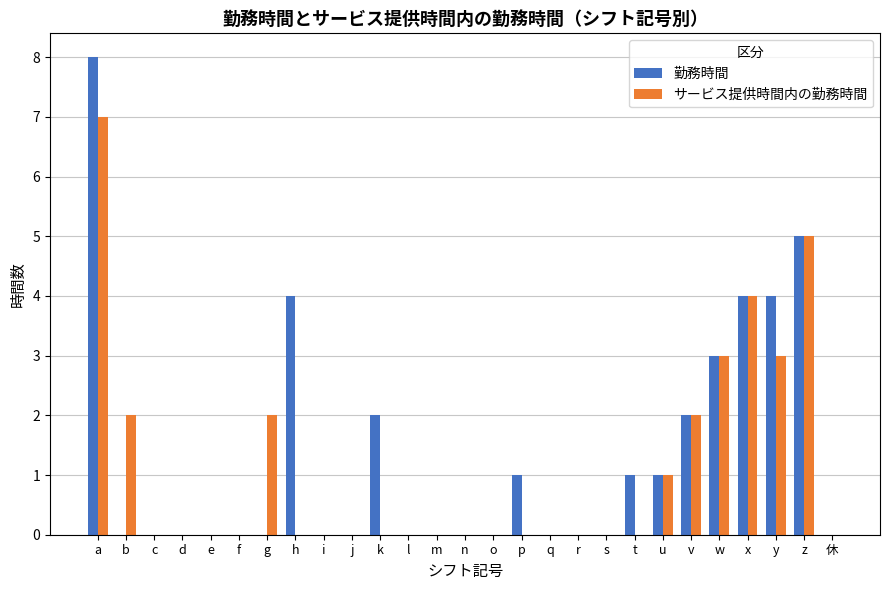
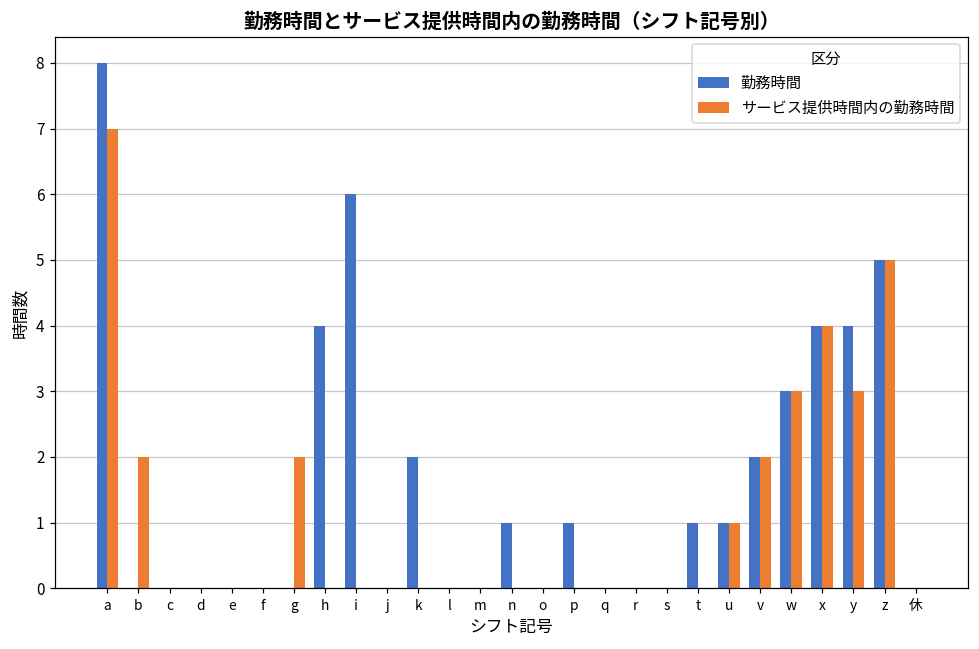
  {
    "勤務時間": {
      "a": 8,
      "b": 0,
      "c": 0,
      "d": 0,
      "e": 0,
      "f": 0,
      "g": 0,
      "h": 4,
-     "i": 0,
+     "i": 6,
      "j": 0,
      "k": 2,
      "l": 0,
      "m": 0,
-     "n": 0,
+     "n": 1,
      "o": 0,
      "p": 1,
      "q": 0,
      "r": 0,
      "s": 0,
      "t": 1,
      "u": 1,
      "v": 2,
      "w": 3,
      "x": 4,
      "y": 4,
      "z": 5,
      "休": 0
    },
    "サービス提供時間内の勤務時間": {
      "a": 7,
      "b": 2,
      "c": 0,
      "d": 0,
      "e": 0,
      "f": 0,
      "g": 2,
      "h": 0,
      "i": 0,
      "j": 0,
      "k": 0,
      "l": 0,
      "m": 0,
      "n": 0,
      "o": 0,
      "p": 0,
      "q": 0,
      "r": 0,
      "s": 0,
      "t": 0,
      "u": 1,
      "v": 2,
      "w": 3,
      "x": 4,
      "y": 3,
      "z": 5,
      "休": 0
    }
  }
